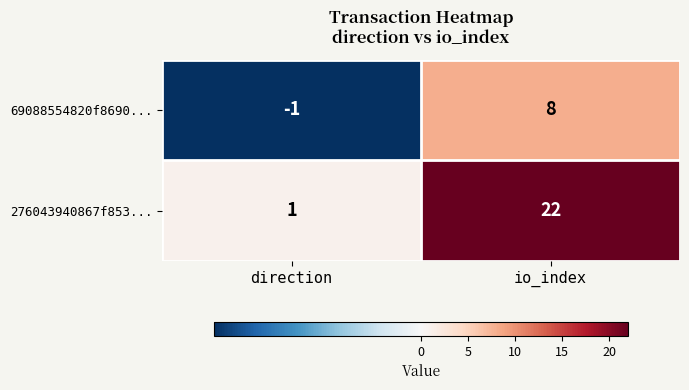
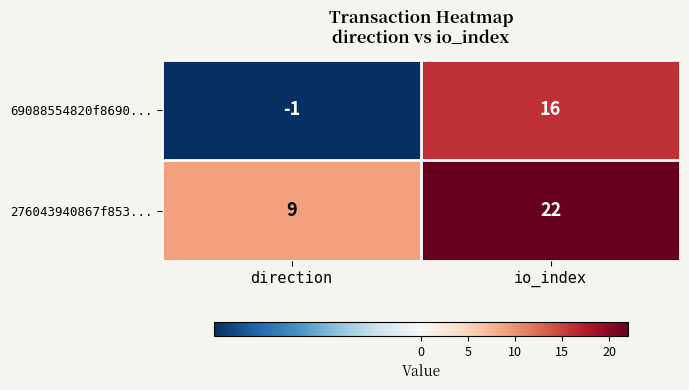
  {
    "69088554820f8690...": {
      "direction": -1,
-     "io_index": 8
+     "io_index": 16
    },
    "276043940867f853...": {
-     "direction": 1,
+     "direction": 9,
      "io_index": 22
    }
  }
